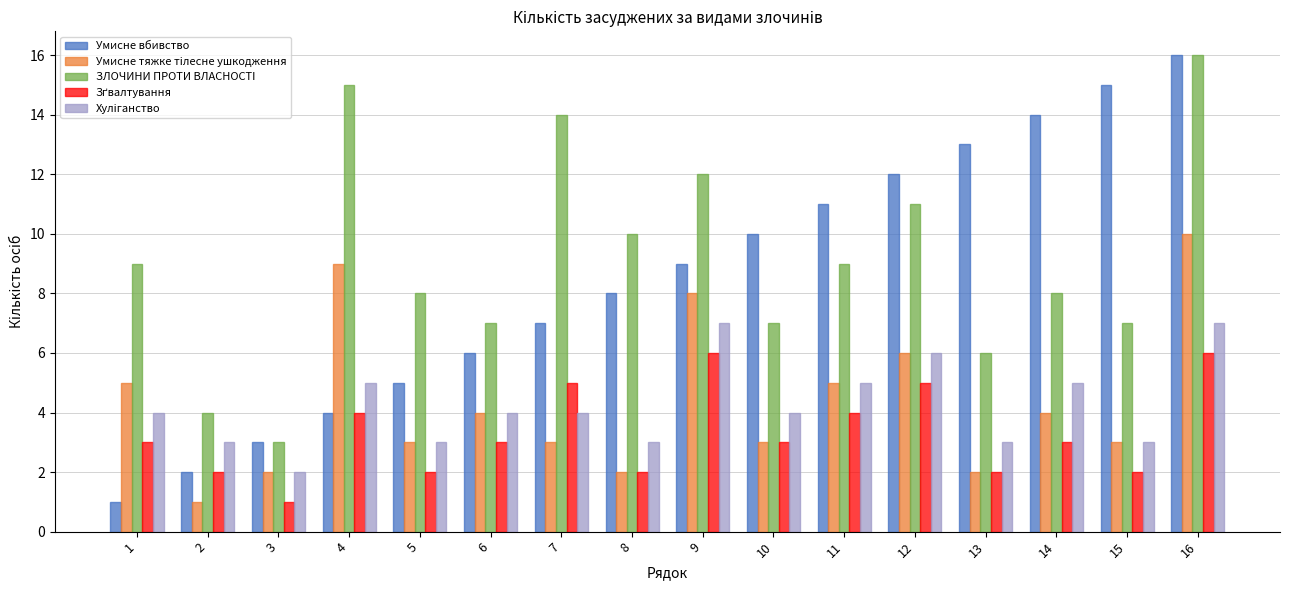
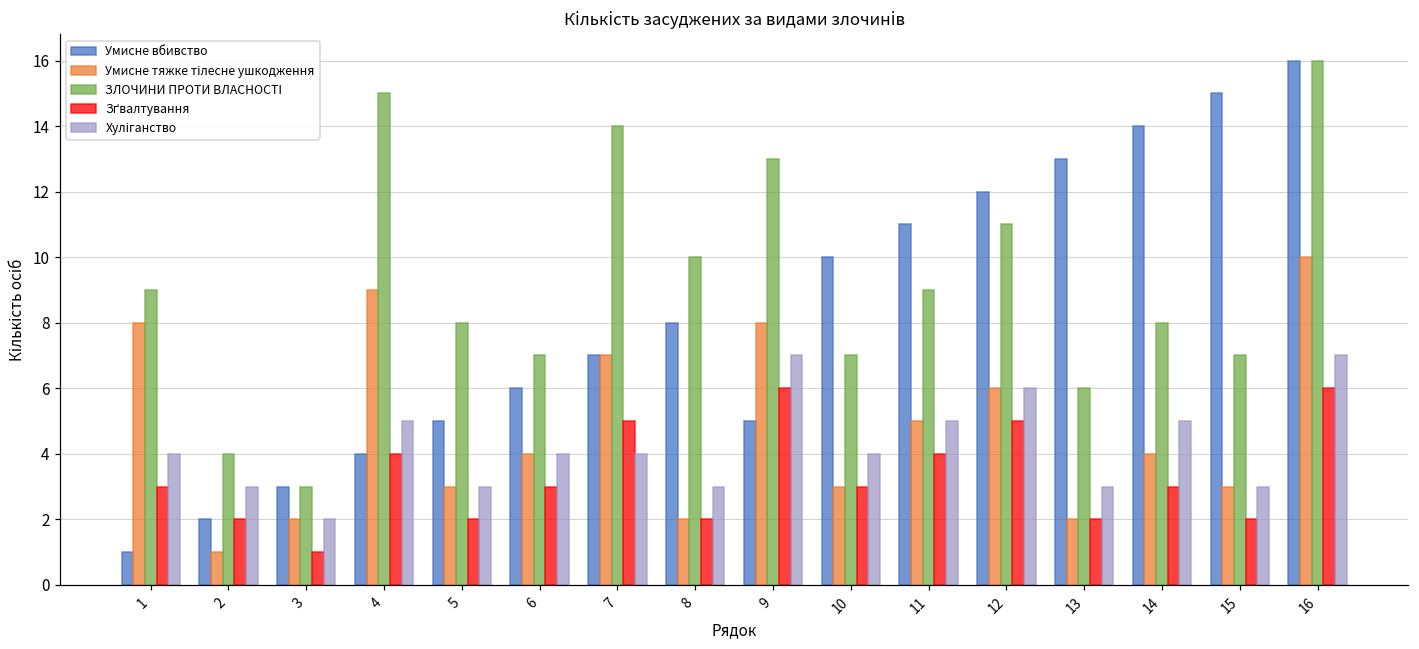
  {
    "Умисне вбивство": {
      "1": 1,
      "2": 2,
      "3": 3,
      "4": 4,
      "5": 5,
      "6": 6,
      "7": 7,
      "8": 8,
-     "9": 9,
+     "9": 5,
      "10": 10,
      "11": 11,
      "12": 12,
      "13": 13,
      "14": 14,
      "15": 15,
      "16": 16
    },
    "Умисне тяжке тілесне ушкодження": {
-     "1": 5,
+     "1": 8,
      "2": 1,
      "3": 2,
      "4": 9,
      "5": 3,
      "6": 4,
-     "7": 3,
+     "7": 7,
      "8": 2,
      "9": 8,
      "10": 3,
      "11": 5,
      "12": 6,
      "13": 2,
      "14": 4,
      "15": 3,
      "16": 10
    },
    "ЗЛОЧИНИ ПРОТИ ВЛАСНОСТІ": {
      "1": 9,
      "2": 4,
      "3": 3,
      "4": 15,
      "5": 8,
      "6": 7,
      "7": 14,
      "8": 10,
-     "9": 12,
+     "9": 13,
      "10": 7,
      "11": 9,
      "12": 11,
      "13": 6,
      "14": 8,
      "15": 7,
      "16": 16
    },
    "Зґвалтування": {
      "1": 3,
      "2": 2,
      "3": 1,
      "4": 4,
      "5": 2,
      "6": 3,
      "7": 5,
      "8": 2,
      "9": 6,
      "10": 3,
      "11": 4,
      "12": 5,
      "13": 2,
      "14": 3,
      "15": 2,
      "16": 6
    },
    "Хуліганство": {
      "1": 4,
      "2": 3,
      "3": 2,
      "4": 5,
      "5": 3,
      "6": 4,
      "7": 4,
      "8": 3,
      "9": 7,
      "10": 4,
      "11": 5,
      "12": 6,
      "13": 3,
      "14": 5,
      "15": 3,
      "16": 7
    }
  }
